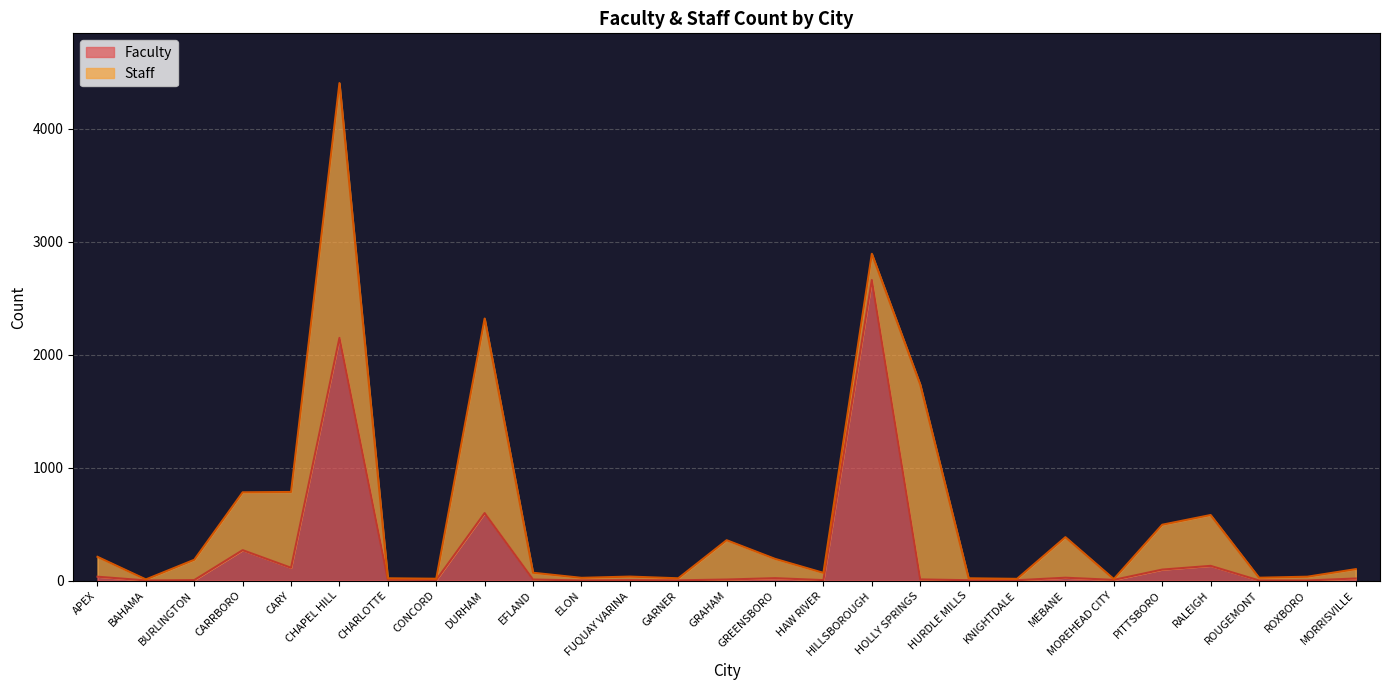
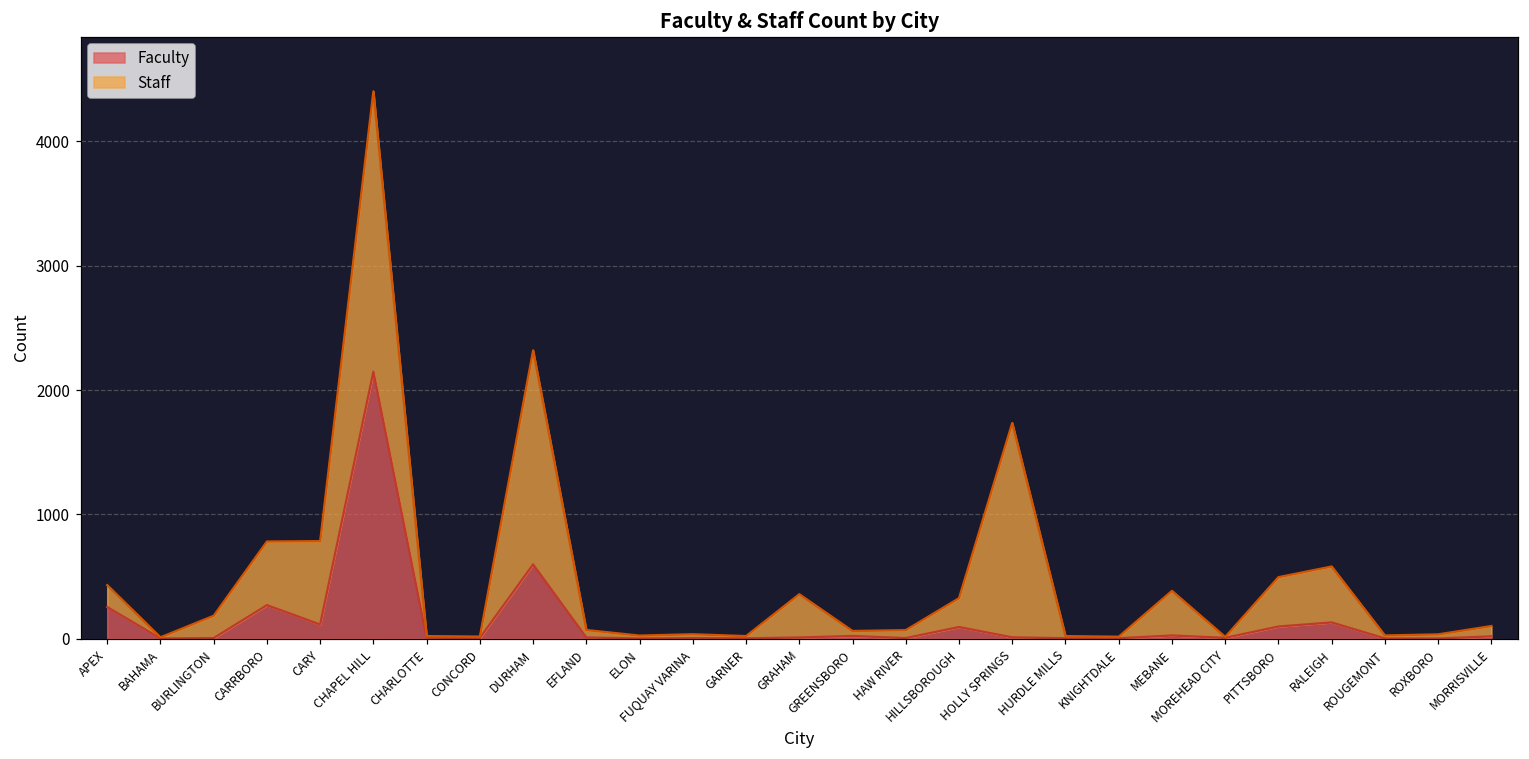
  {
    "Faculty": {
-     "APEX": 30,
+     "APEX": 250,
      "BURLINGTON": 0,
      "CARRBORO": 270,
      "CARY": 110,
      "CHAPEL HILL": 2150,
      "DURHAM": 600,
      "EFLAND": 10,
      "ELON": 0,
      "FUQUAY VARINA": 0,
      "GRAHAM": 10,
      "GREENSBORO": 20,
      "HAW RIVER": 0,
-     "HILLSBOROUGH": 2660,
+     "HILLSBOROUGH": 90,
      "HOLLY SPRINGS": 10,
      "MEBANE": 30,
      "PITTSBORO": 100,
      "RALEIGH": 130,
      "ROUGEMONT": 0,
      "ROXBORO": 0,
      "MORRISVILLE": 20
    },
    "Staff": {
      "APEX": 180,
      "BURLINGTON": 180,
      "CARRBORO": 510,
      "CARY": 670,
      "CHAPEL HILL": 2260,
      "DURHAM": 1720,
      "EFLAND": 60,
      "ELON": 20,
      "FUQUAY VARINA": 30,
      "GRAHAM": 350,
-     "GREENSBORO": 170,
+     "GREENSBORO": 40,
      "HAW RIVER": 60,
      "HILLSBOROUGH": 230,
      "HOLLY SPRINGS": 1730,
      "MEBANE": 360,
      "PITTSBORO": 400,
      "RALEIGH": 450,
      "ROUGEMONT": 20,
      "ROXBORO": 30,
      "MORRISVILLE": 80
    }
  }
